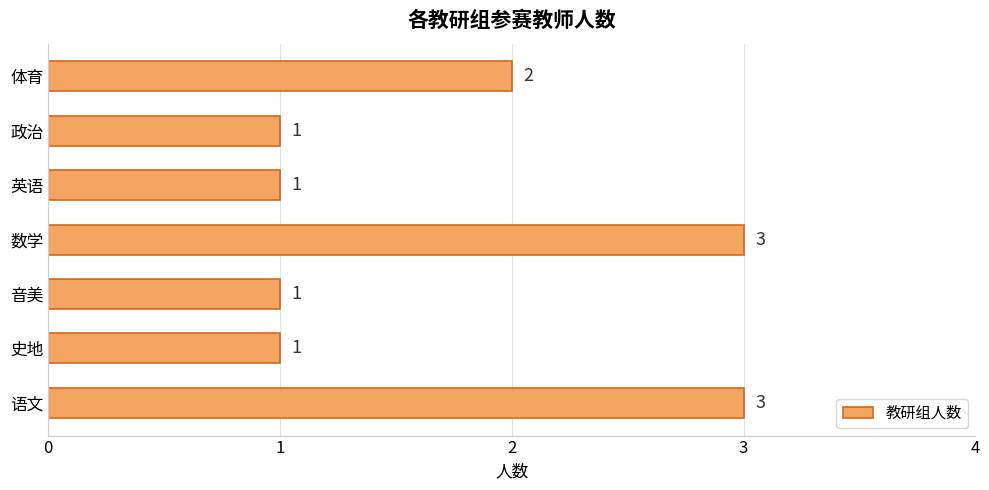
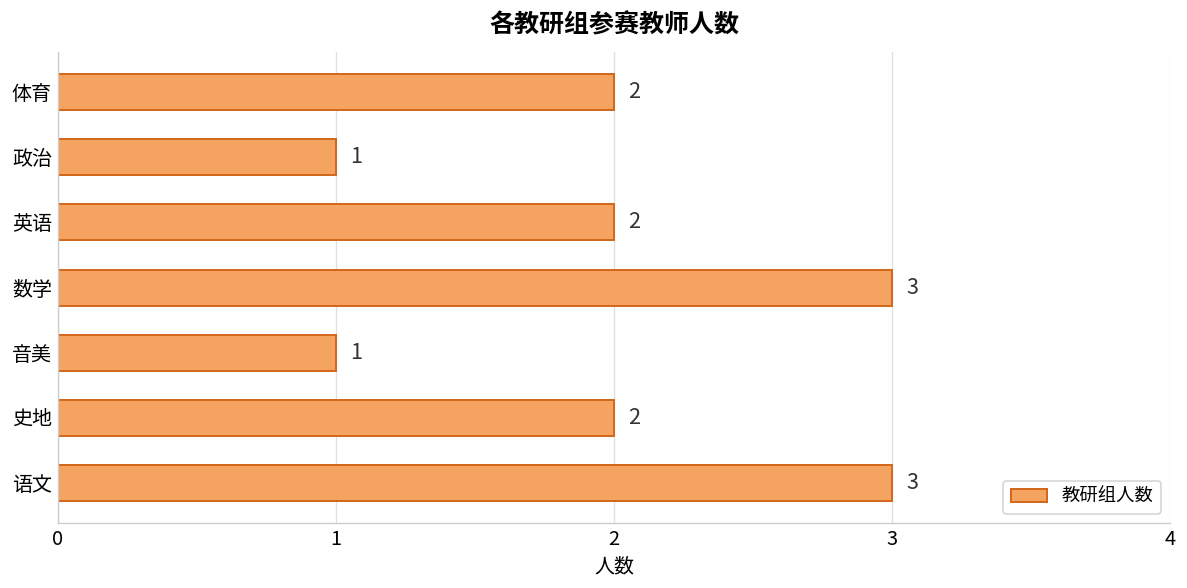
  {
    "体育": 2,
    "政治": 1,
-   "英语": 1,
+   "英语": 2,
    "数学": 3,
    "音美": 1,
-   "史地": 1,
+   "史地": 2,
    "语文": 3
  }
